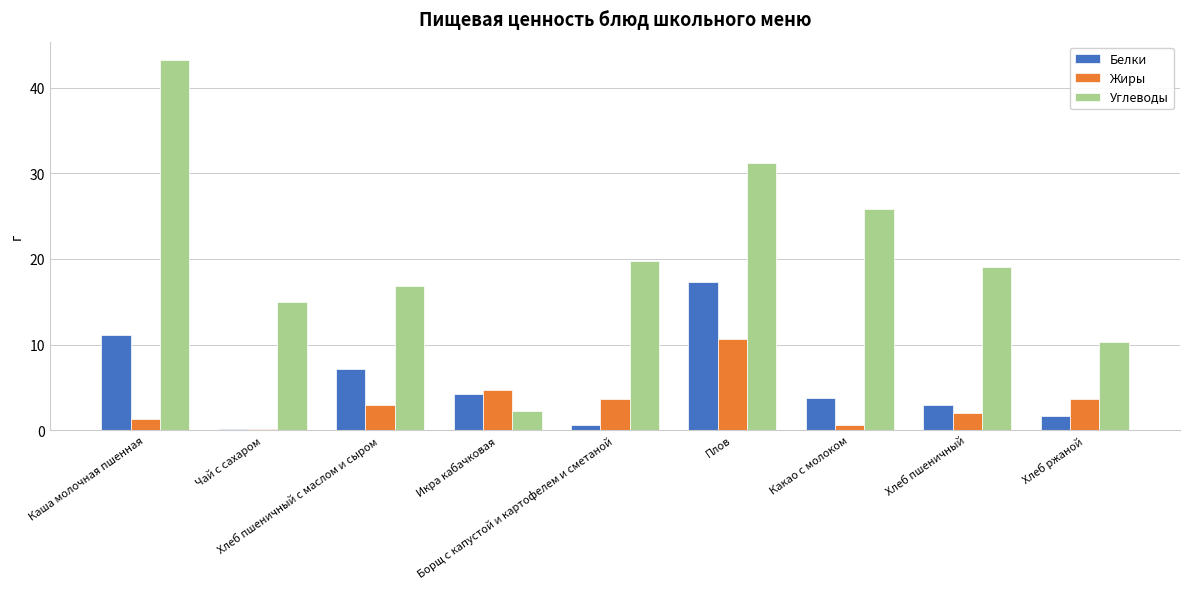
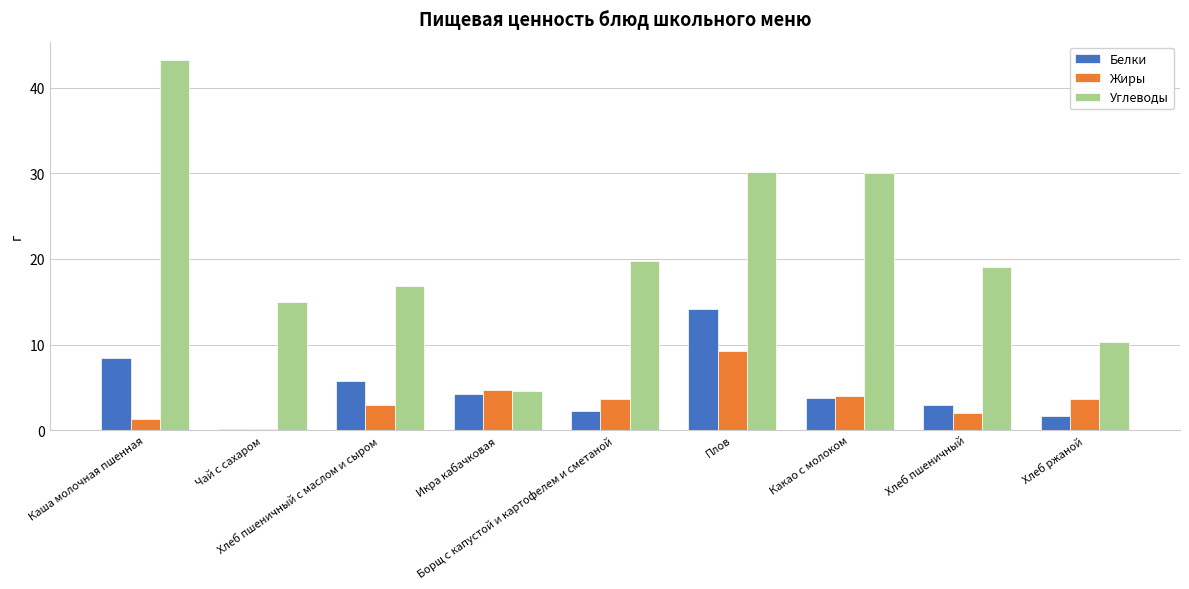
  {
    "Белки": {
-     "Каша молочная пшенная": 11,
-     "Хлеб пшеничный с маслом и сыром": 7,
+     "Каша молочная пшенная": 8,
+     "Хлеб пшеничный с маслом и сыром": 6,
      "Икра кабачковая": 4,
-     "Борщ с капустой и картофелем и сметаной": 1,
-     "Плов": 17,
+     "Борщ с капустой и картофелем и сметаной": 2,
+     "Плов": 14,
      "Какао с молоком": 4,
      "Хлеб пшеничный": 3,
      "Хлеб ржаной": 2
    },
    "Жиры": {
      "Каша молочная пшенная": 1,
      "Хлеб пшеничный с маслом и сыром": 3,
      "Икра кабачковая": 5,
      "Борщ с капустой и картофелем и сметаной": 4,
-     "Плов": 11,
-     "Какао с молоком": 1,
+     "Плов": 9,
+     "Какао с молоком": 4,
      "Хлеб пшеничный": 2,
      "Хлеб ржаной": 4
    },
    "Углеводы": {
      "Каша молочная пшенная": 43,
      "Чай с сахаром": 15,
      "Хлеб пшеничный с маслом и сыром": 17,
-     "Икра кабачковая": 2,
+     "Икра кабачковая": 5,
      "Борщ с капустой и картофелем и сметаной": 20,
-     "Плов": 31,
-     "Какао с молоком": 26,
+     "Плов": 30,
+     "Какао с молоком": 30,
      "Хлеб пшеничный": 19,
      "Хлеб ржаной": 10
    }
  }
